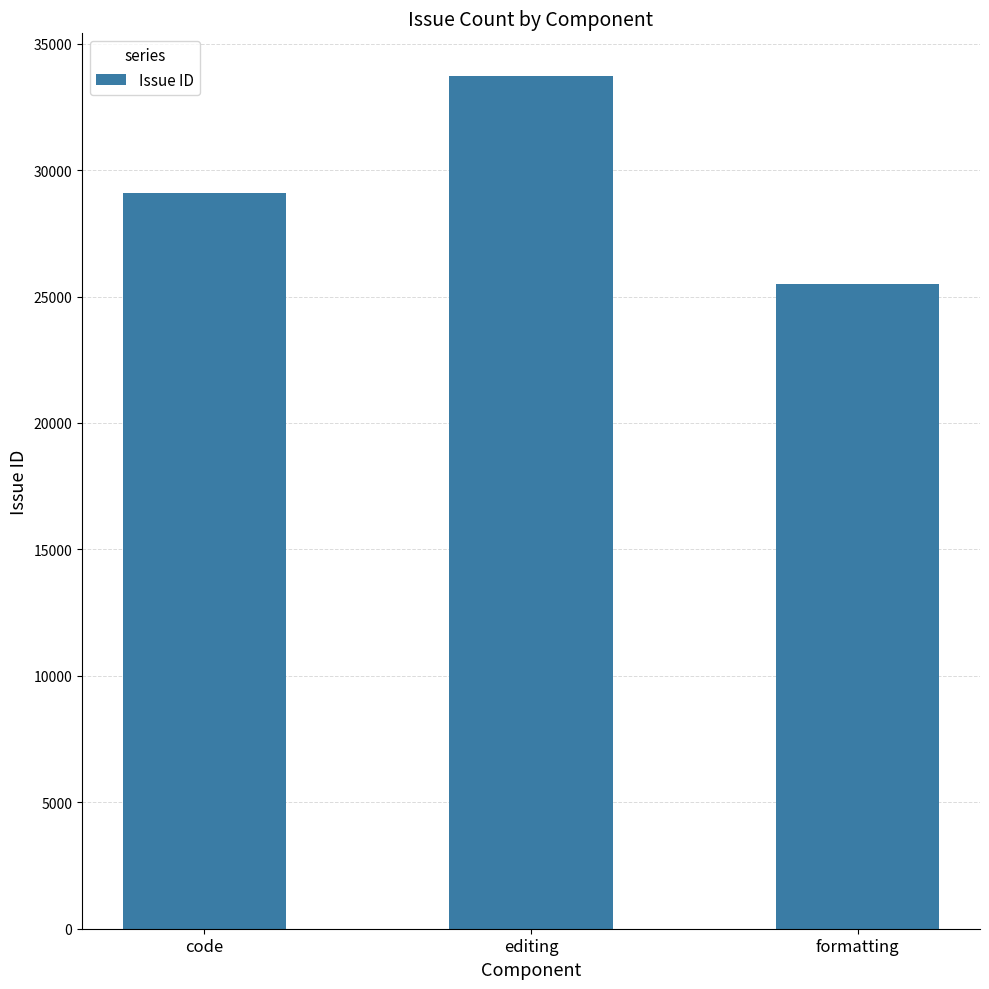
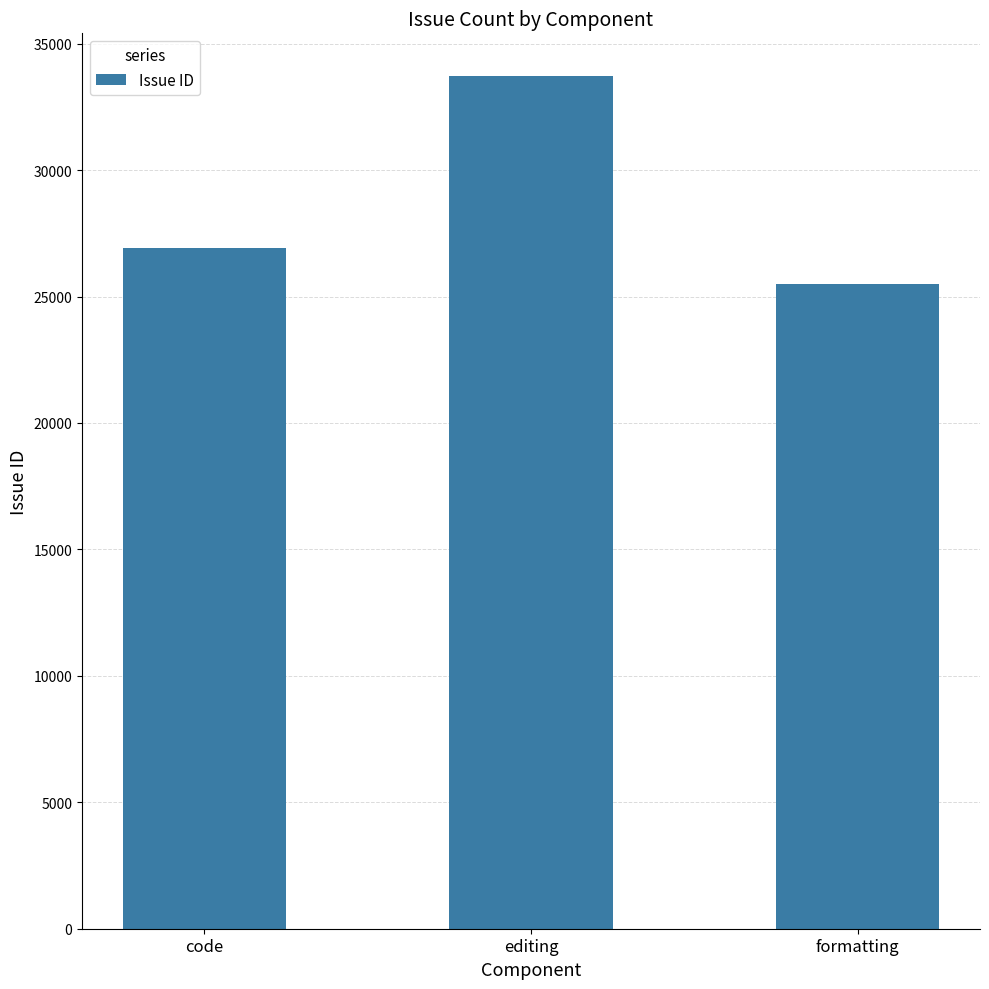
  {
-   "code": 29100,
+   "code": 26900,
    "editing": 33700,
    "formatting": 25500
  }
